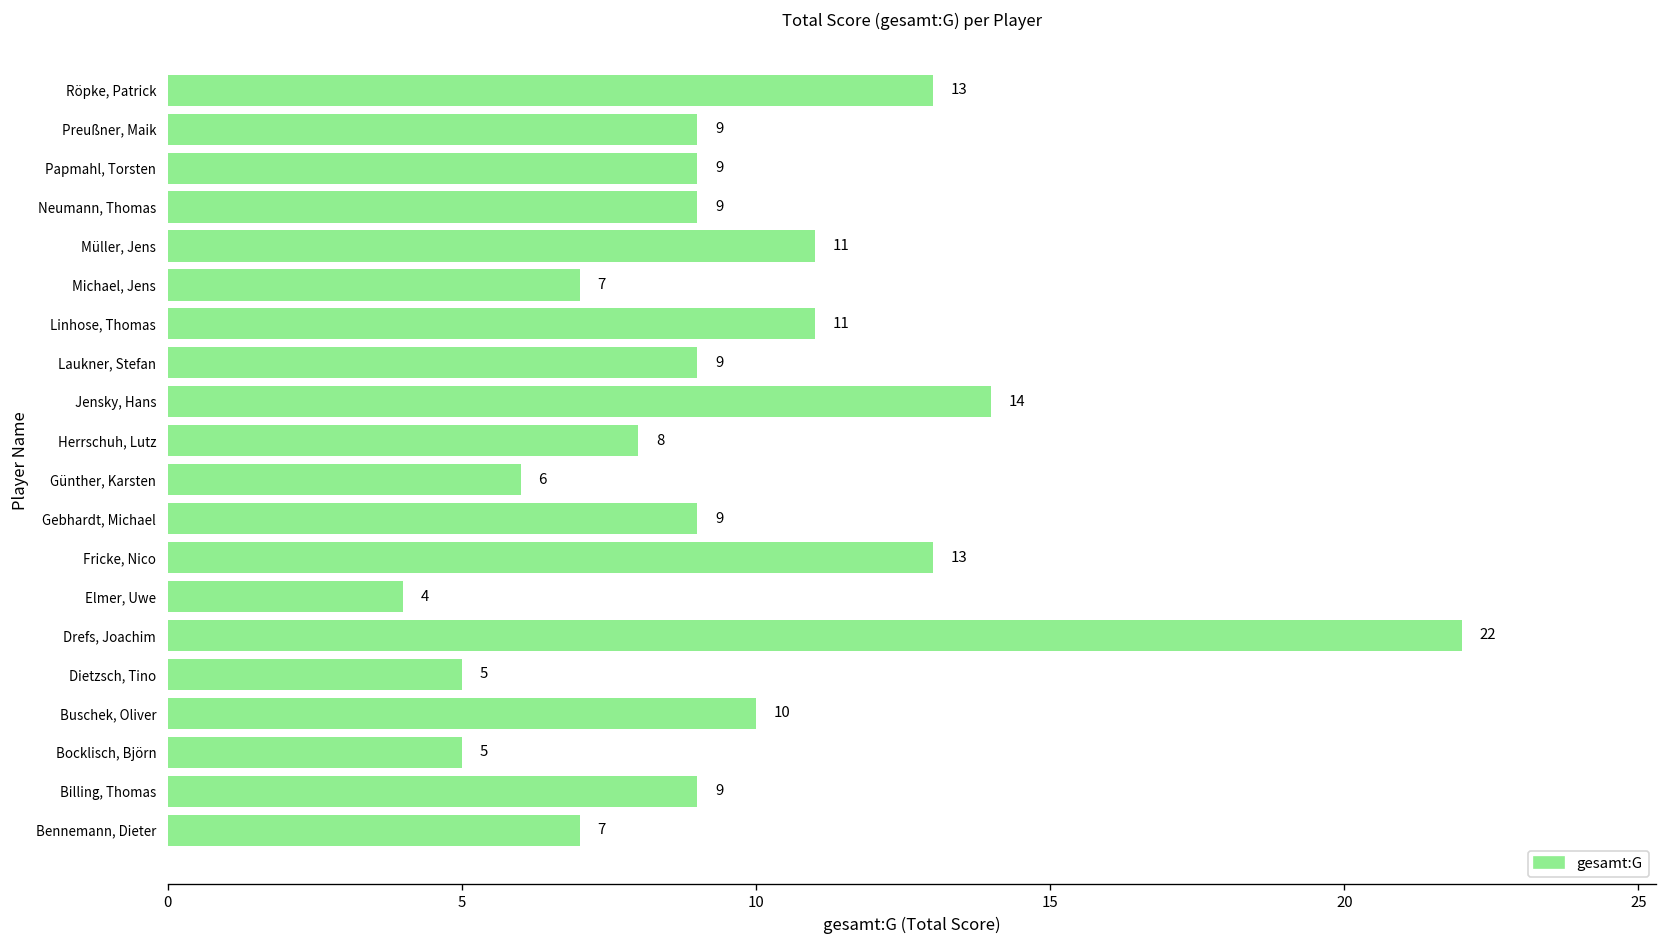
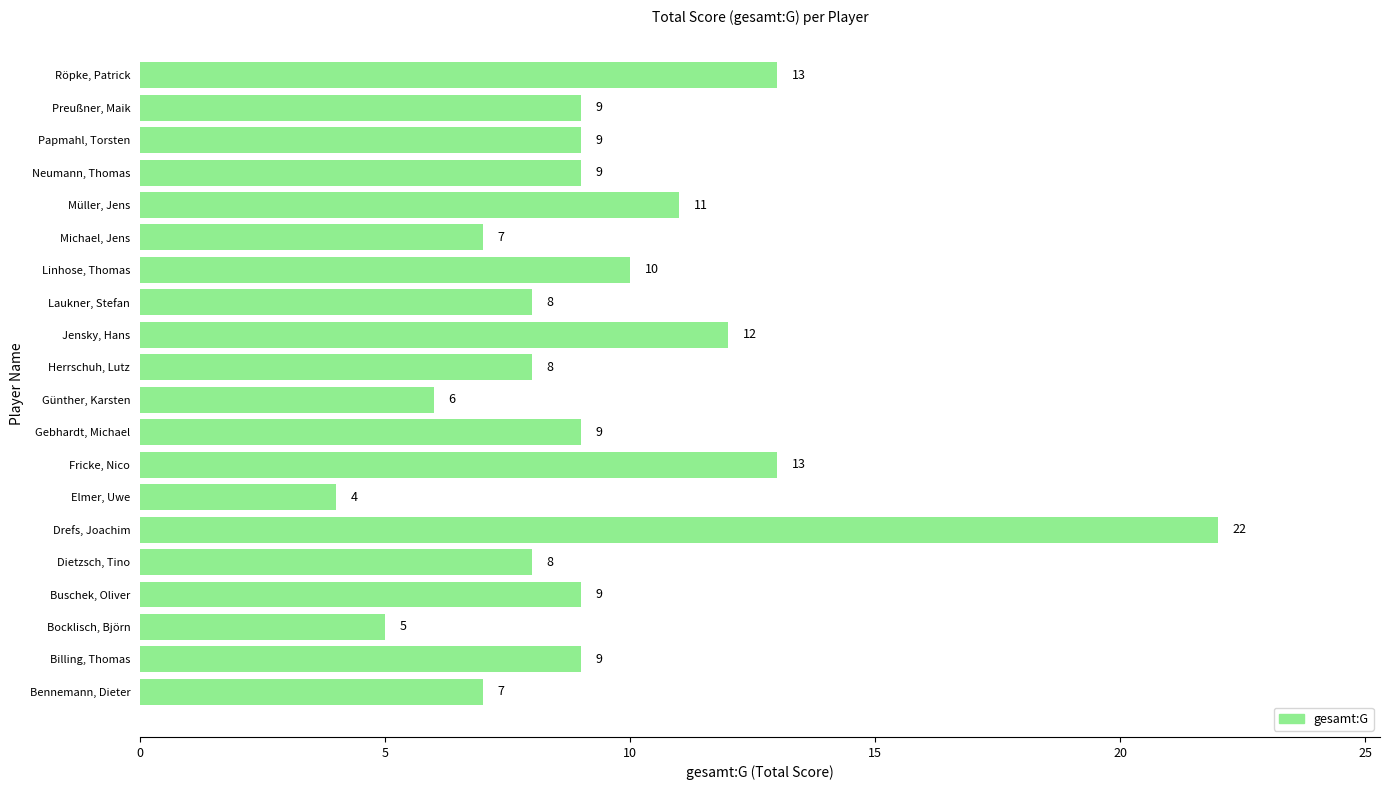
  {
    "Röpke, Patrick": 13,
    "Preußner, Maik": 9,
    "Papmahl, Torsten": 9,
    "Neumann, Thomas": 9,
    "Müller, Jens": 11,
    "Michael, Jens": 7,
-   "Linhose, Thomas": 11,
-   "Laukner, Stefan": 9,
-   "Jensky, Hans": 14,
+   "Linhose, Thomas": 10,
+   "Laukner, Stefan": 8,
+   "Jensky, Hans": 12,
    "Herrschuh, Lutz": 8,
    "Günther, Karsten": 6,
    "Gebhardt, Michael": 9,
    "Fricke, Nico": 13,
    "Elmer, Uwe": 4,
    "Drefs, Joachim": 22,
-   "Dietzsch, Tino": 5,
-   "Buschek, Oliver": 10,
+   "Dietzsch, Tino": 8,
+   "Buschek, Oliver": 9,
    "Bocklisch, Björn": 5,
    "Billing, Thomas": 9,
    "Bennemann, Dieter": 7
  }
